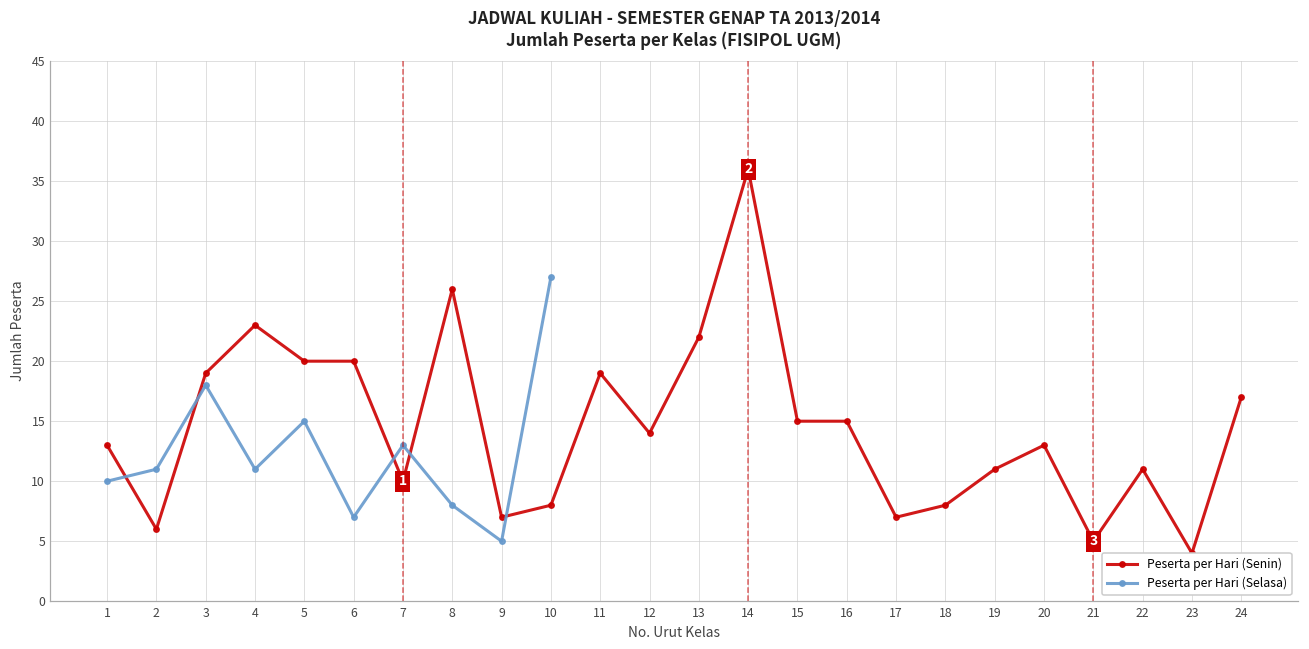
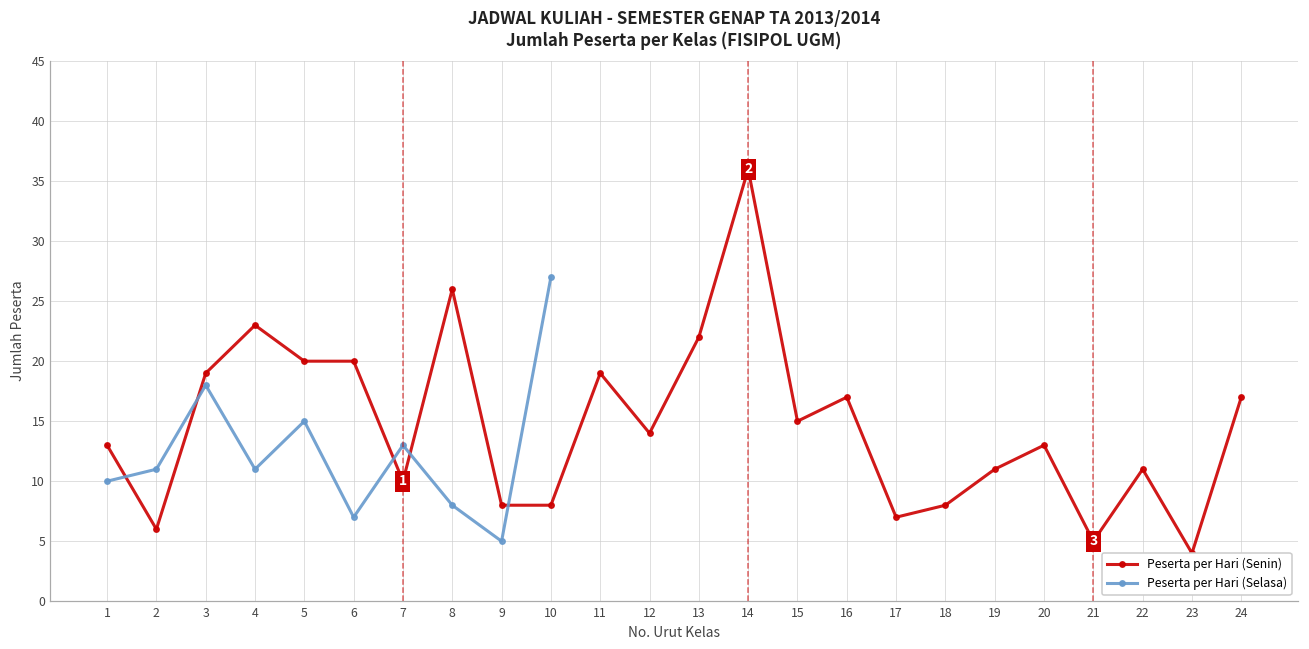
  {
    "Peserta per Hari (Senin)": {
      "1": 13,
      "2": 6,
      "3": 19,
      "4": 23,
      "5": 20,
      "6": 20,
      "8": 26,
-     "9": 7,
+     "9": 8,
      "10": 8,
      "11": 19,
      "12": 14,
      "13": 22,
      "15": 15,
-     "16": 15,
+     "16": 17,
      "17": 7,
      "18": 8,
      "19": 11,
      "20": 13,
      "22": 11,
      "23": 4,
      "24": 17
    },
    "Peserta per Hari (Selasa)": {
      "1": 10,
      "2": 11,
      "3": 18,
      "4": 11,
      "5": 15,
      "6": 7,
      "7": 13,
      "8": 8,
      "9": 5,
      "10": 27
    }
  }
